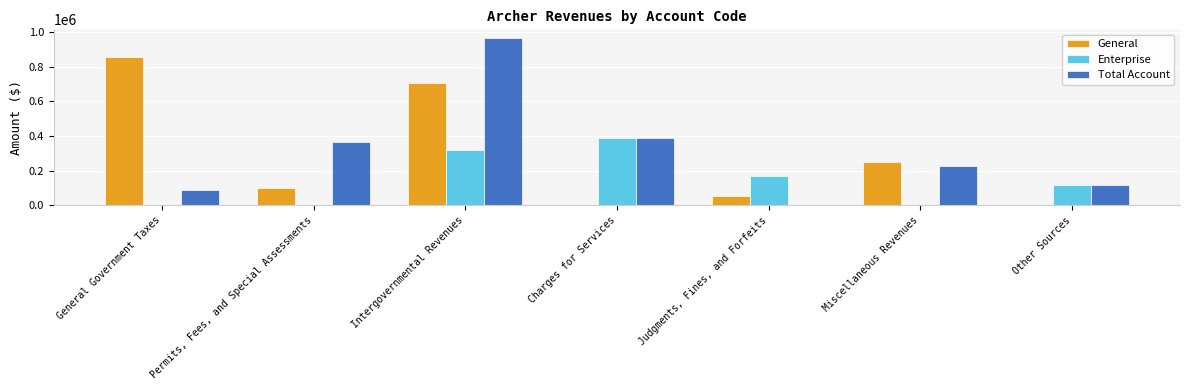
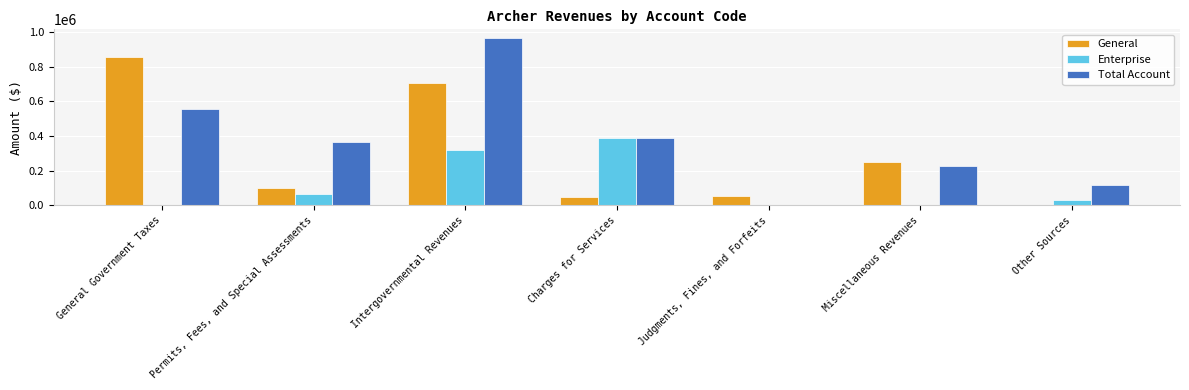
  {
    "General": {
      "General Government Taxes": 850000,
      "Permits, Fees, and Special Assessments": 100000,
      "Intergovernmental Revenues": 710000,
-     "Charges for Services": 0,
+     "Charges for Services": 50000,
      "Judgments, Fines, and Forfeits": 50000,
      "Miscellaneous Revenues": 250000,
      "Other Sources": 0
    },
    "Enterprise": {
      "General Government Taxes": 0,
-     "Permits, Fees, and Special Assessments": 0,
+     "Permits, Fees, and Special Assessments": 70000,
      "Intergovernmental Revenues": 320000,
      "Charges for Services": 390000,
-     "Judgments, Fines, and Forfeits": 170000,
-     "Other Sources": 120000
+     "Judgments, Fines, and Forfeits": 0,
+     "Other Sources": 30000
    },
    "Total Account": {
-     "General Government Taxes": 90000,
+     "General Government Taxes": 550000,
      "Permits, Fees, and Special Assessments": 360000,
      "Intergovernmental Revenues": 970000,
      "Charges for Services": 390000,
      "Miscellaneous Revenues": 230000,
      "Other Sources": 120000
    }
  }
